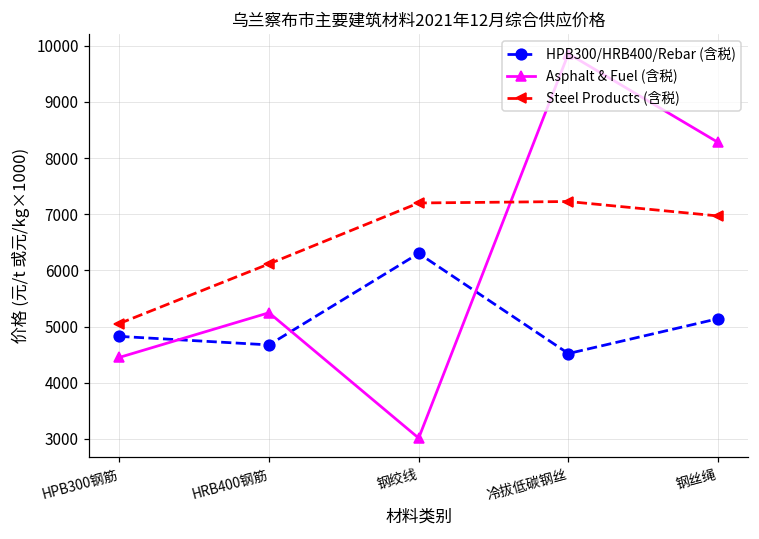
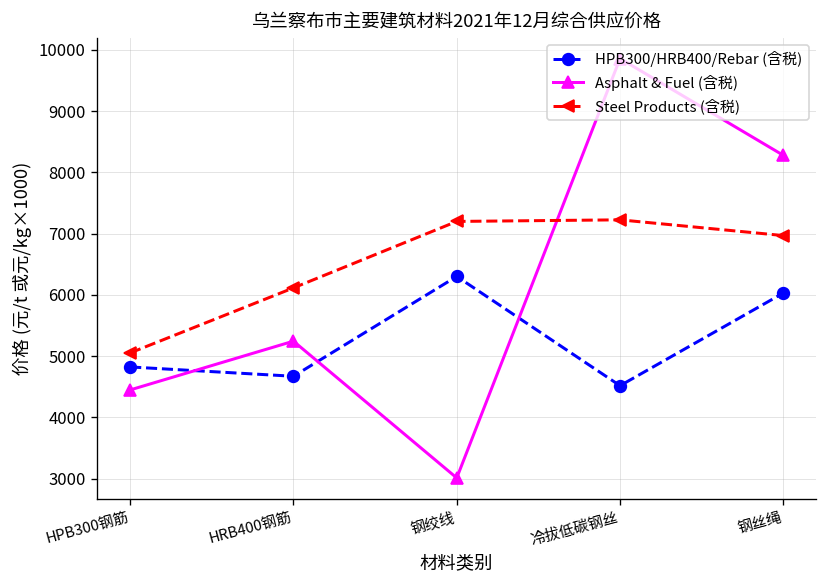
  {
    "HPB300/HRB400/Rebar (含税)": {
      "HPB300钢筋": 4800,
      "HRB400钢筋": 4700,
      "钢绞线": 6300,
      "冷拔低碳钢丝": 4500,
-     "钢丝绳": 5100
+     "钢丝绳": 6000
    },
    "Asphalt & Fuel (含税)": {
      "HPB300钢筋": 4500,
      "HRB400钢筋": 5200,
      "钢绞线": 3000,
      "钢丝绳": 8300
    },
    "Steel Products (含税)": {
      "HPB300钢筋": 5100,
      "HRB400钢筋": 6100,
      "钢绞线": 7200,
      "冷拔低碳钢丝": 7200,
      "钢丝绳": 7000
    }
  }
